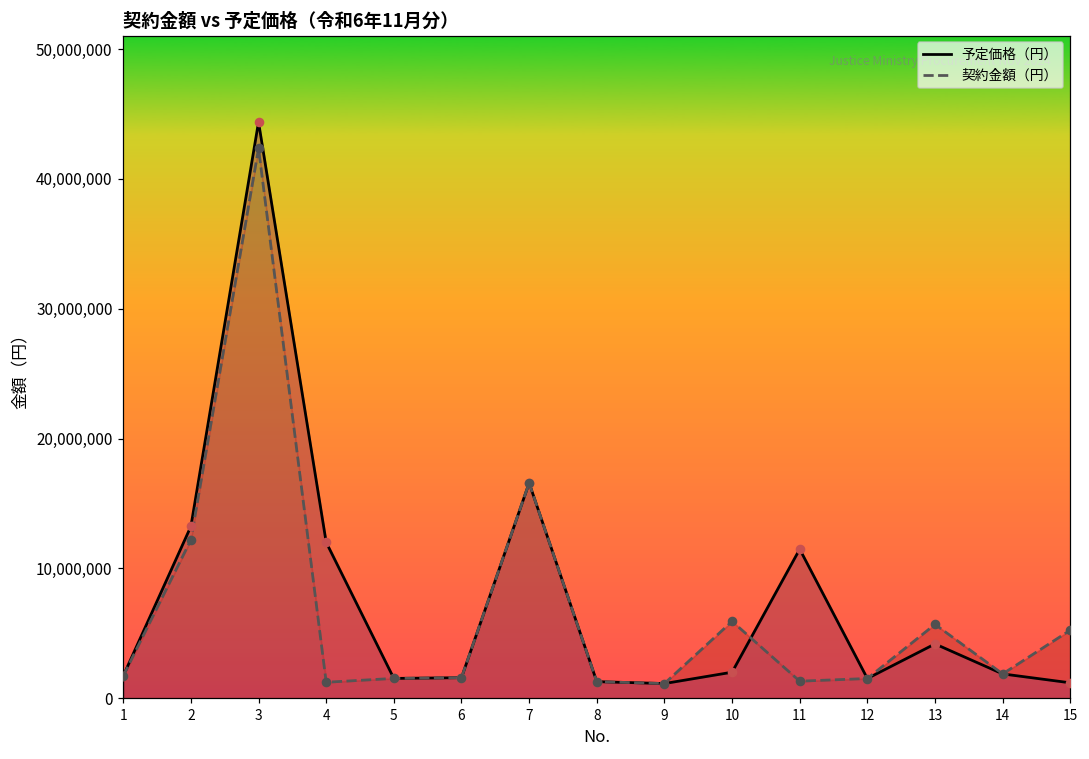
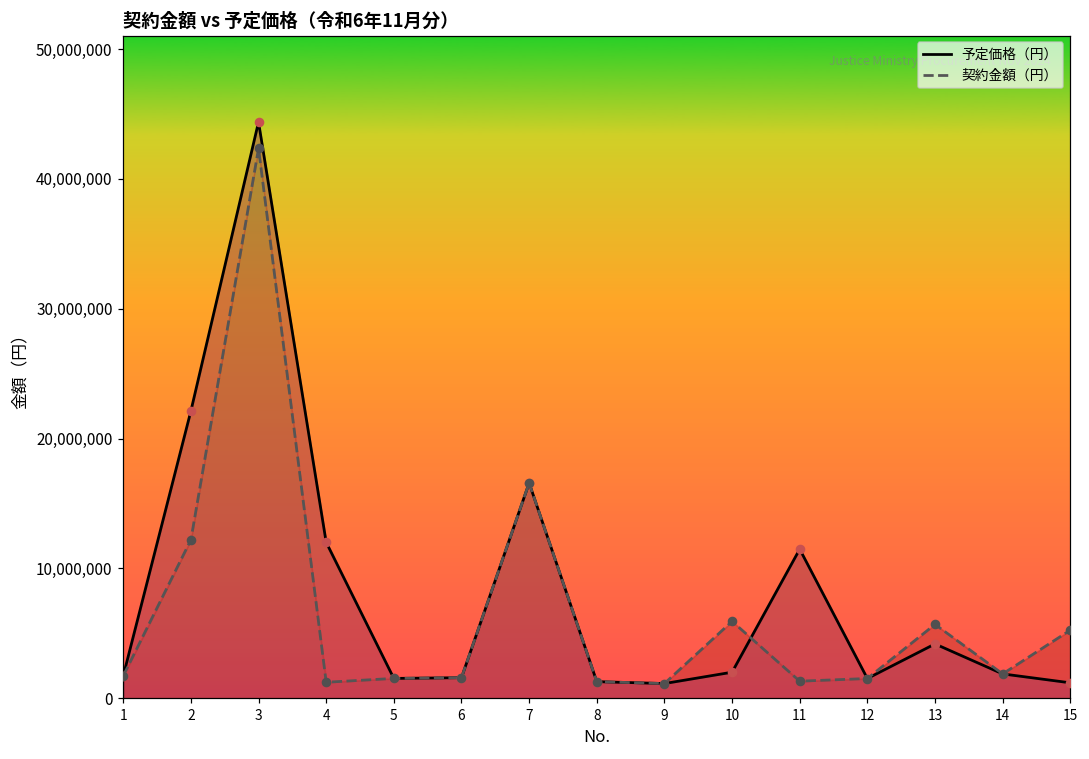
  {
    "予定価格（円）": {
-     "2": "13,200,000",
+     "2": "22,100,000",
      "10": "2,000,000",
      "13": "4,200,000",
      "15": "1,200,000"
    },
    "契約金額（円）": {
      "2": "12,200,000",
      "3": "42,300,000",
      "4": "1,200,000",
      "11": "1,300,000"
    }
  }
